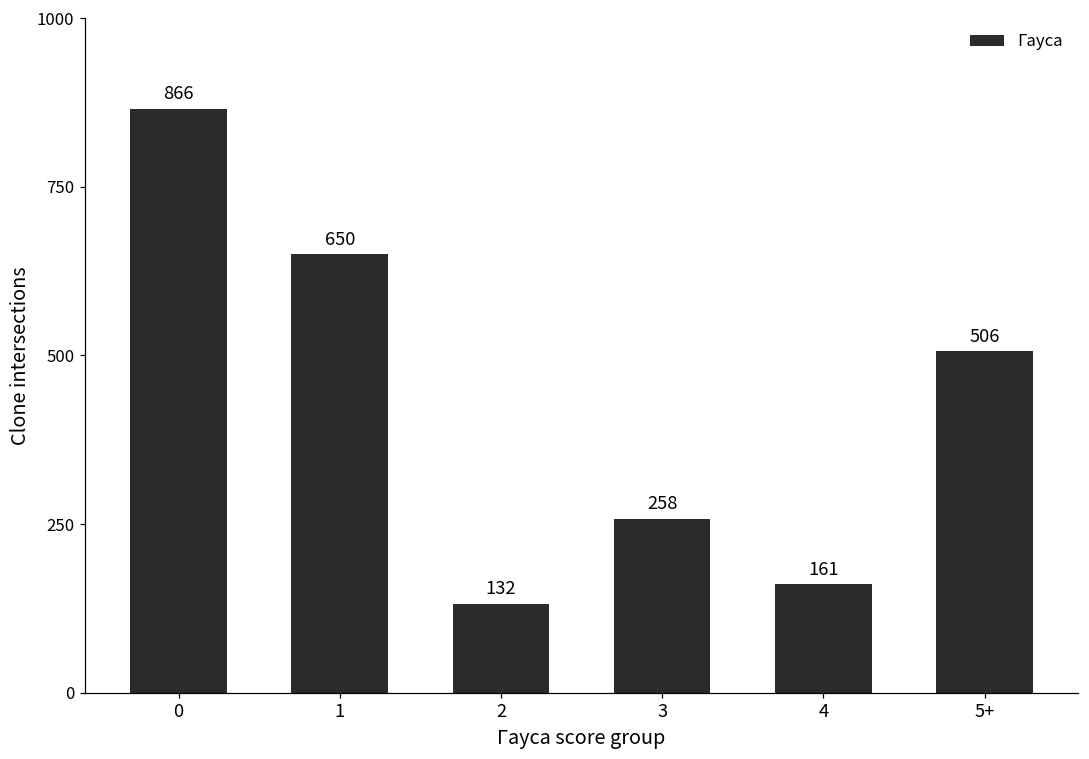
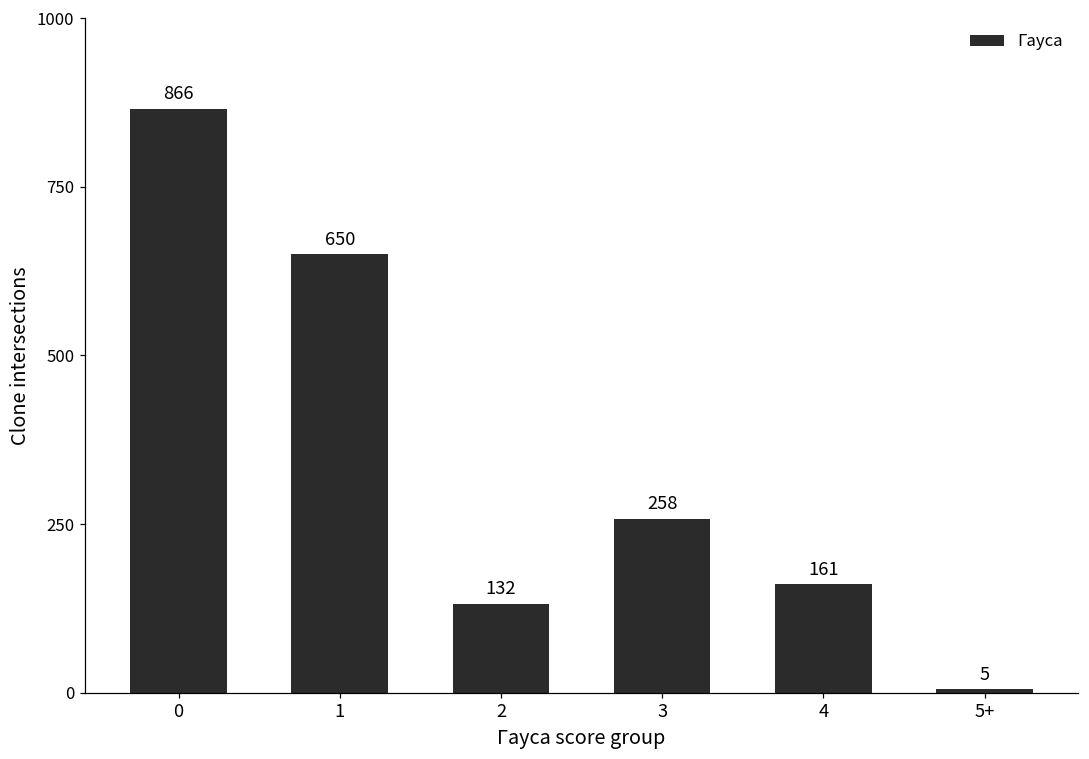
  {
    "0": 866,
    "1": 650,
    "2": 132,
    "3": 258,
    "4": 161,
-   "5+": 506
+   "5+": 5
  }
